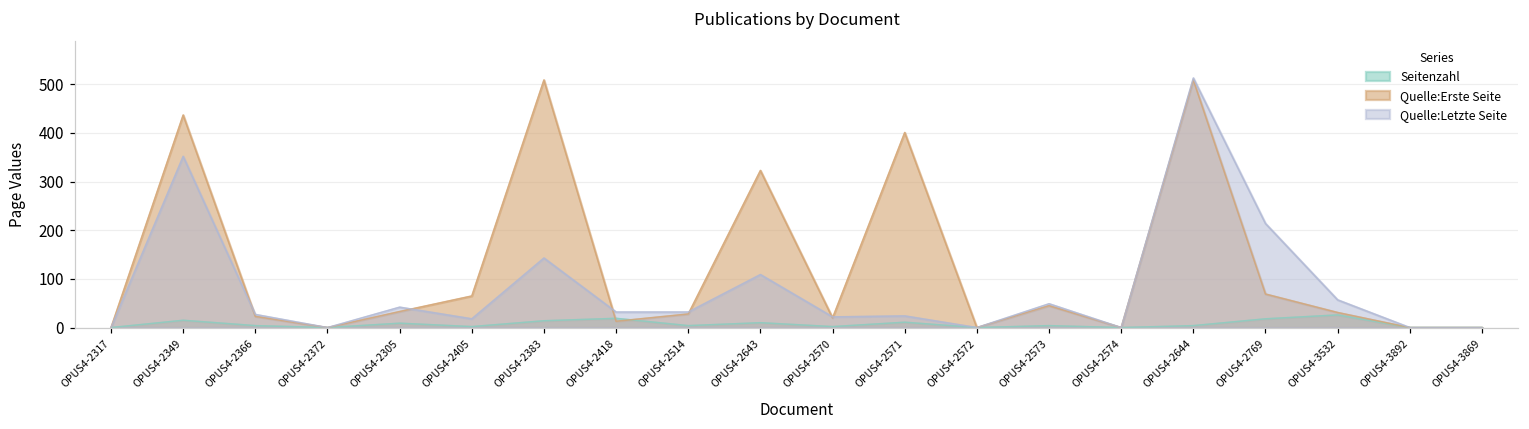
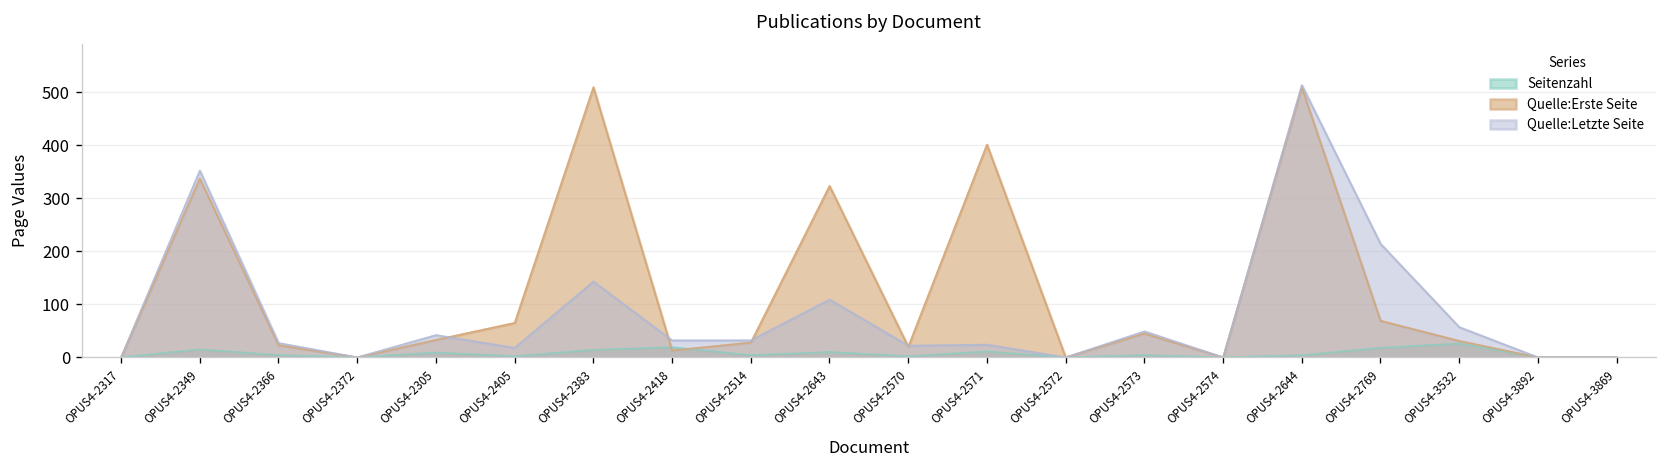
  {
    "Quelle:Erste Seite": {
-     "OPUS4-2349": 440,
+     "OPUS4-2349": 340,
      "OPUS4-2305": 30,
      "OPUS4-2405": 70,
      "OPUS4-2383": 510,
      "OPUS4-2418": 10,
      "OPUS4-2643": 320,
      "OPUS4-2571": 400,
      "OPUS4-2769": 70
    }
  }
